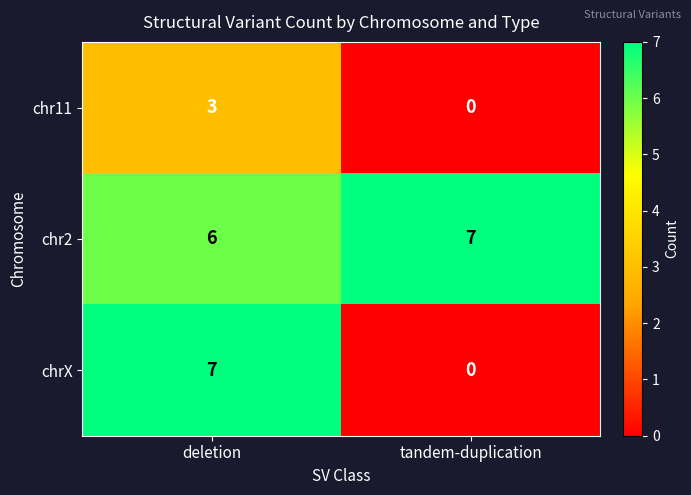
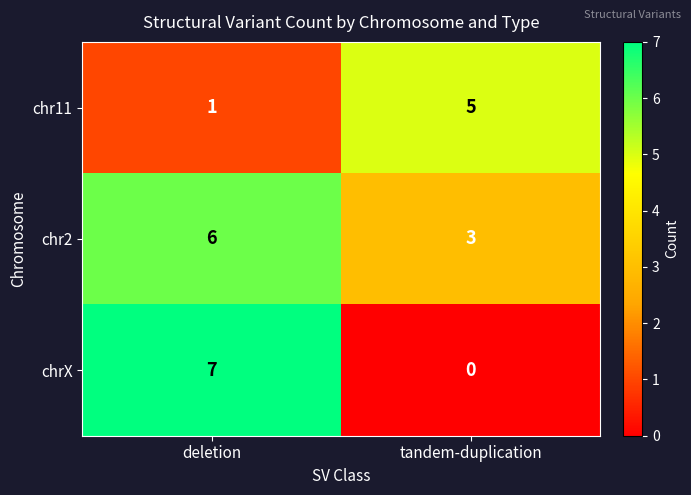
  {
    "chr11": {
-     "deletion": 3,
-     "tandem-duplication": 0
+     "deletion": 1,
+     "tandem-duplication": 5
    },
    "chr2": {
      "deletion": 6,
-     "tandem-duplication": 7
+     "tandem-duplication": 3
    },
    "chrX": {
      "deletion": 7,
      "tandem-duplication": 0
    }
  }
